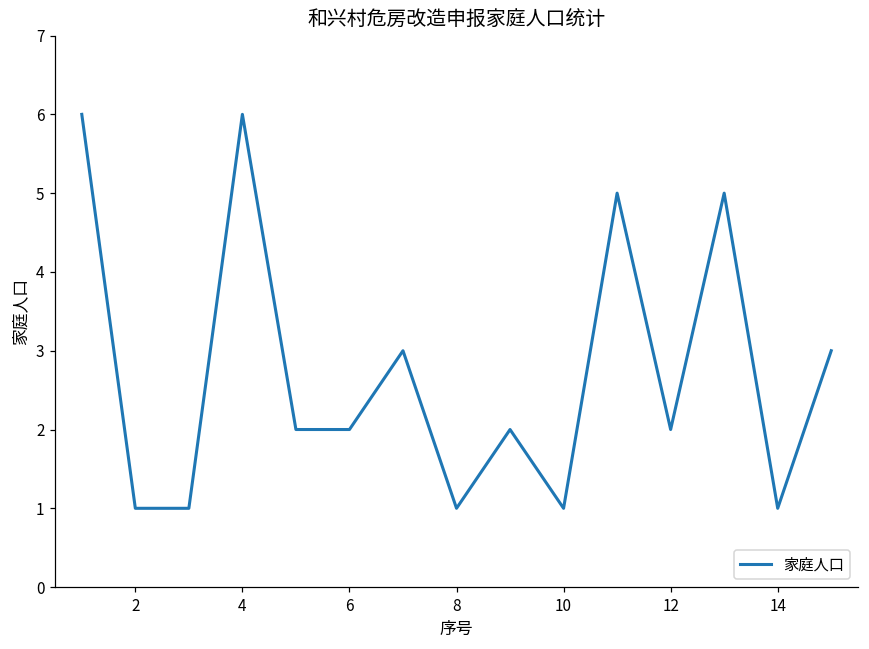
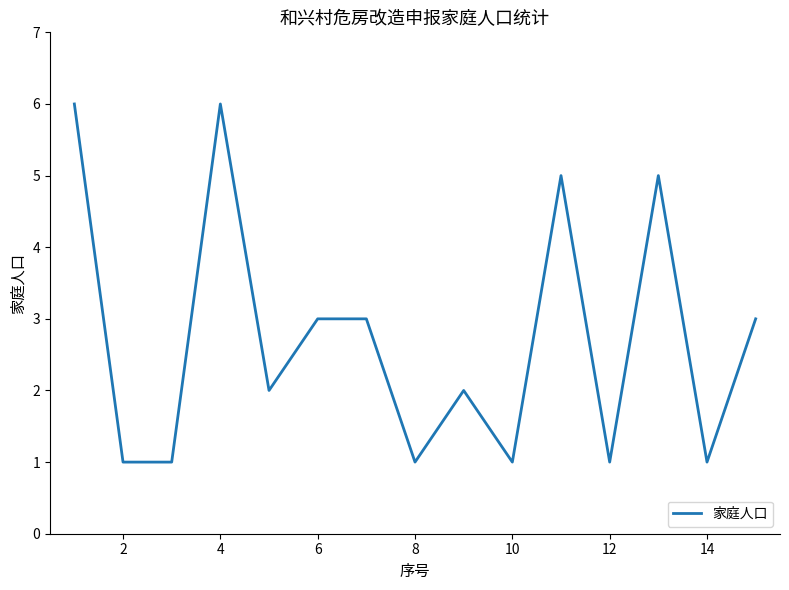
  {
    "2": 1,
    "4": 6,
-   "6": 2,
+   "6": 3,
    "8": 1,
    "10": 1,
-   "12": 2,
+   "12": 1,
    "14": 1
  }
